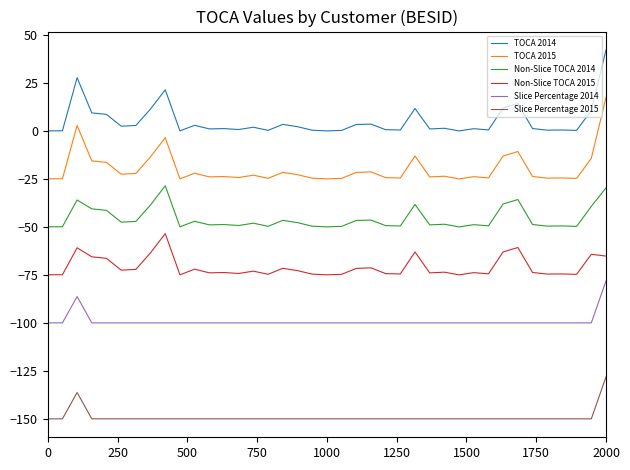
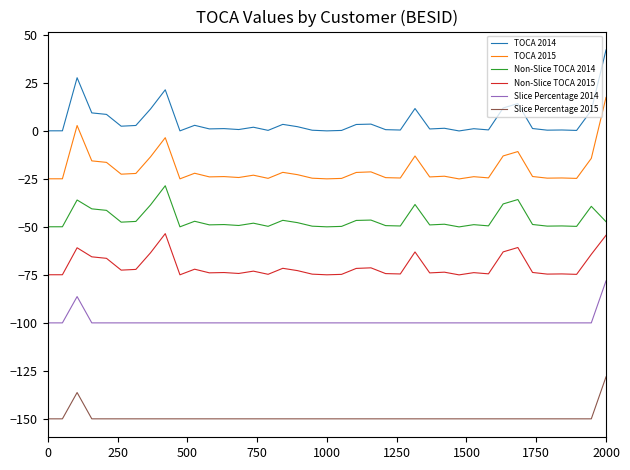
  {
    "TOCA 2014": {
      "0": 0,
      "1000": 0,
      "2000": 42
    },
    "TOCA 2015": {
      "0": -25,
      "1000": -25,
      "2000": 17
    },
    "Non-Slice TOCA 2014": {
      "0": -50,
      "1000": -50,
-     "2000": -30
+     "2000": -47
    },
    "Non-Slice TOCA 2015": {
      "0": -75,
      "1000": -75,
-     "2000": -65
+     "2000": -54
    },
    "Slice Percentage 2014": {
      "0": -100,
      "1000": -100,
      "2000": -78
    },
    "Slice Percentage 2015": {
      "0": -150,
      "1000": -150,
      "2000": -128
    }
  }
